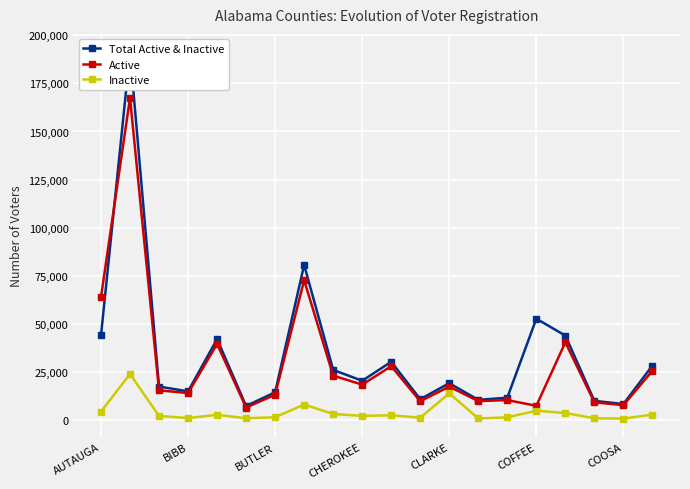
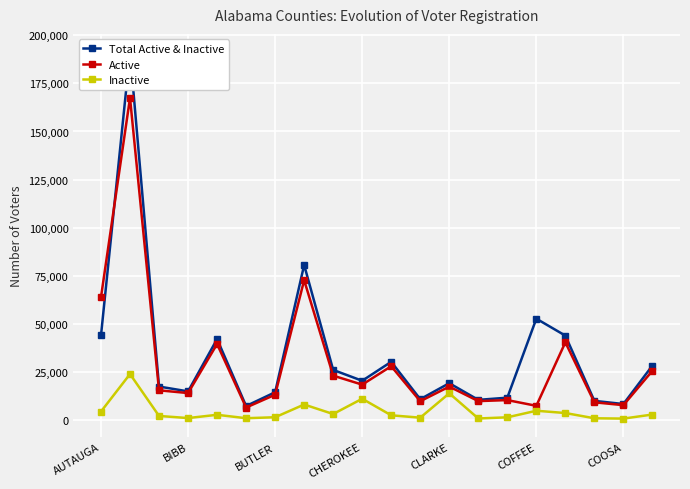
  {
    "Total Active & Inactive": {
      "AUTAUGA": "44,000",
      "CHEROKEE": "20,000",
      "CLARKE": "19,000",
      "COFFEE": "53,000"
    },
    "Active": {
      "AUTAUGA": "64,000",
      "CHEROKEE": "18,000",
      "CLARKE": "17,000",
      "COFFEE": "7,000"
    },
    "Inactive": {
      "AUTAUGA": "4,000",
      "BIBB": "1,000",
      "BUTLER": "1,000",
-     "CHEROKEE": "2,000",
+     "CHEROKEE": "11,000",
      "CLARKE": "14,000",
      "COFFEE": "5,000",
      "COOSA": "1,000"
    }
  }
